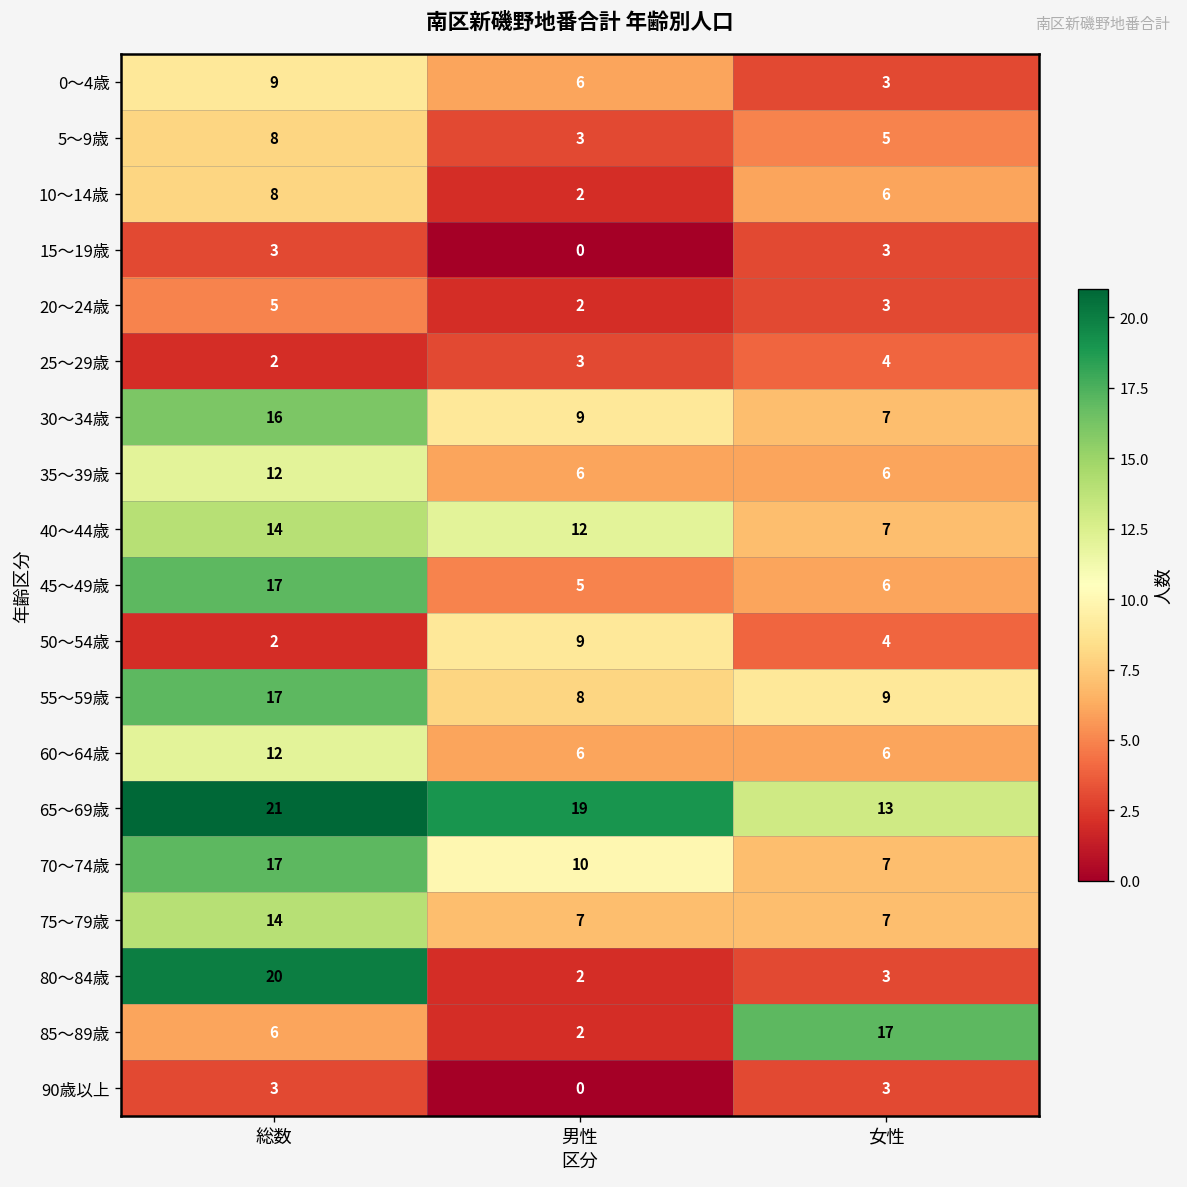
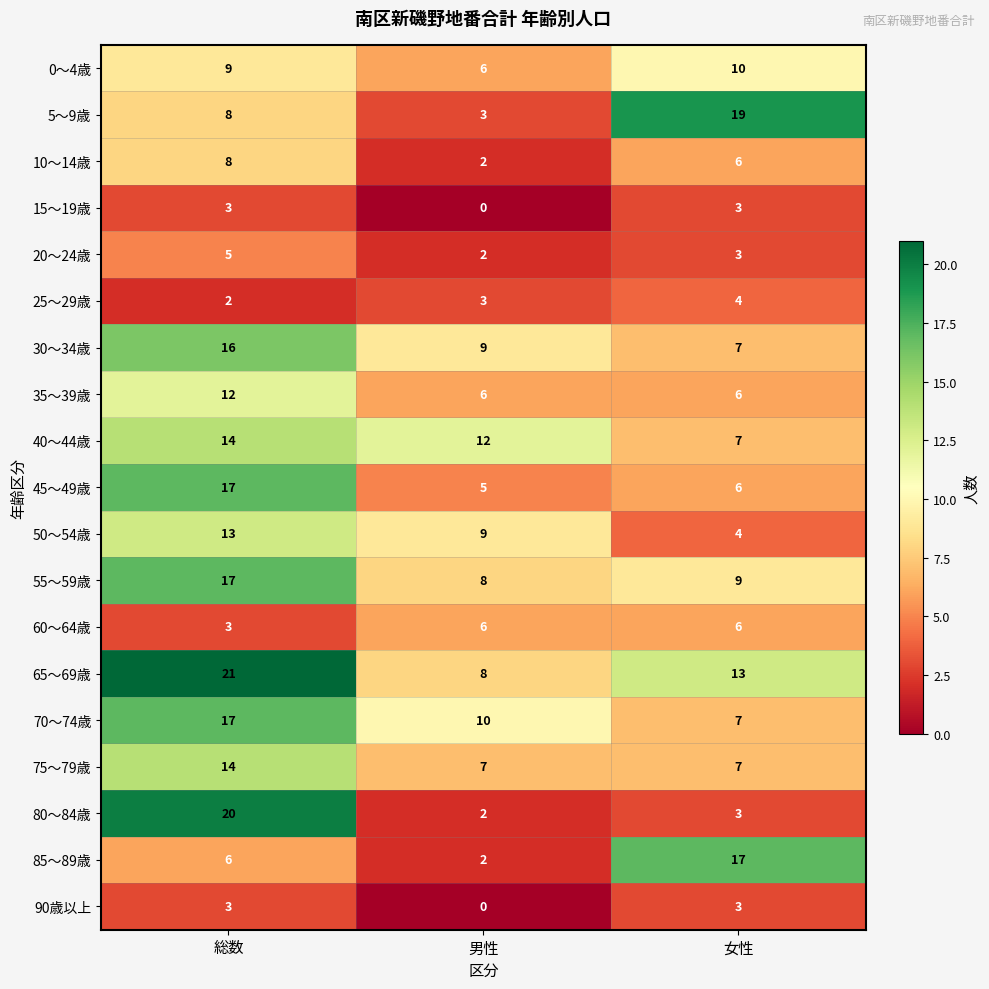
  {
    "0～4歳": {
      "総数": 9,
      "男性": 6,
-     "女性": 3
+     "女性": 10
    },
    "5～9歳": {
      "総数": 8,
      "男性": 3,
-     "女性": 5
+     "女性": 19
    },
    "10～14歳": {
      "総数": 8,
      "男性": 2,
      "女性": 6
    },
    "15～19歳": {
      "総数": 3,
      "男性": 0,
      "女性": 3
    },
    "20～24歳": {
      "総数": 5,
      "男性": 2,
      "女性": 3
    },
    "25～29歳": {
      "総数": 2,
      "男性": 3,
      "女性": 4
    },
    "30～34歳": {
      "総数": 16,
      "男性": 9,
      "女性": 7
    },
    "35～39歳": {
      "総数": 12,
      "男性": 6,
      "女性": 6
    },
    "40～44歳": {
      "総数": 14,
      "男性": 12,
      "女性": 7
    },
    "45～49歳": {
      "総数": 17,
      "男性": 5,
      "女性": 6
    },
    "50～54歳": {
-     "総数": 2,
+     "総数": 13,
      "男性": 9,
      "女性": 4
    },
    "55～59歳": {
      "総数": 17,
      "男性": 8,
      "女性": 9
    },
    "60～64歳": {
-     "総数": 12,
+     "総数": 3,
      "男性": 6,
      "女性": 6
    },
    "65～69歳": {
      "総数": 21,
-     "男性": 19,
+     "男性": 8,
      "女性": 13
    },
    "70～74歳": {
      "総数": 17,
      "男性": 10,
      "女性": 7
    },
    "75～79歳": {
      "総数": 14,
      "男性": 7,
      "女性": 7
    },
    "80～84歳": {
      "総数": 20,
      "男性": 2,
      "女性": 3
    },
    "85～89歳": {
      "総数": 6,
      "男性": 2,
      "女性": 17
    },
    "90歳以上": {
      "総数": 3,
      "男性": 0,
      "女性": 3
    }
  }
